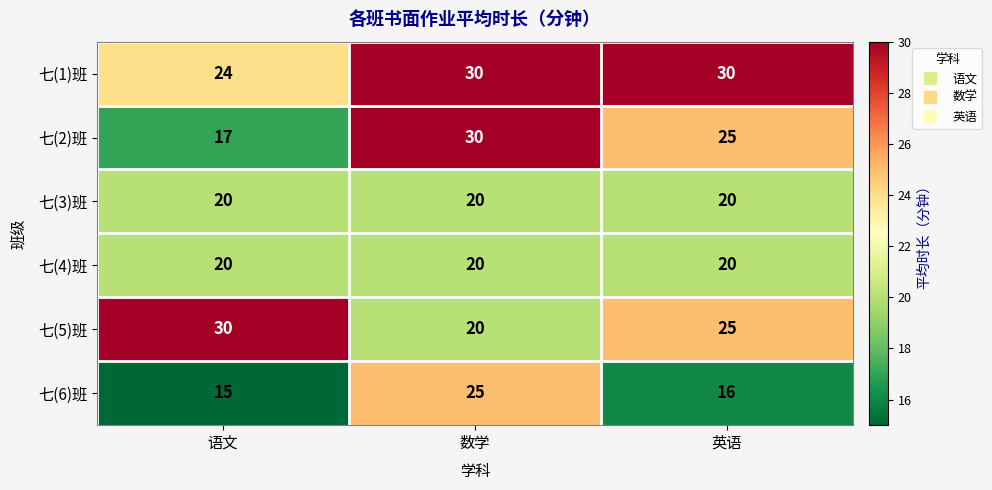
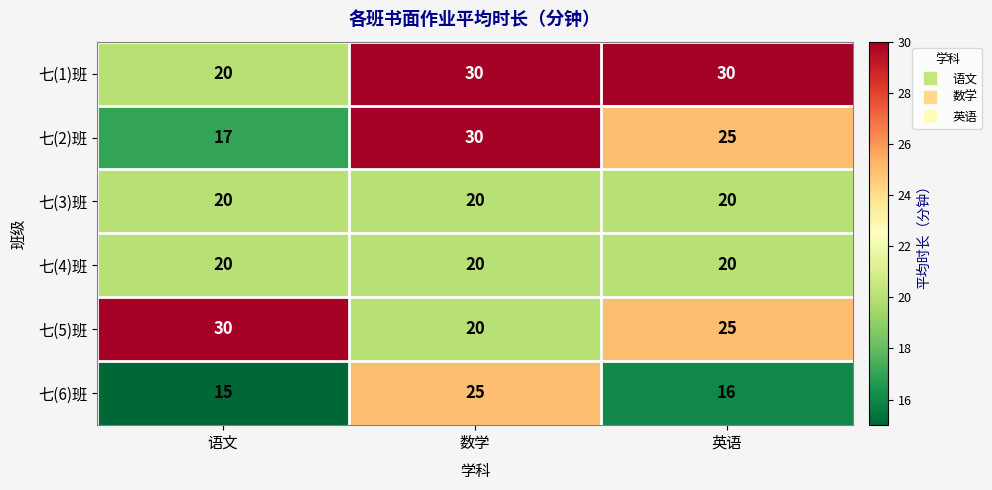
  {
    "七(1)班": {
-     "语文": 24,
+     "语文": 20,
      "数学": 30,
      "英语": 30
    },
    "七(2)班": {
      "语文": 17,
      "数学": 30,
      "英语": 25
    },
    "七(3)班": {
      "语文": 20,
      "数学": 20,
      "英语": 20
    },
    "七(4)班": {
      "语文": 20,
      "数学": 20,
      "英语": 20
    },
    "七(5)班": {
      "语文": 30,
      "数学": 20,
      "英语": 25
    },
    "七(6)班": {
      "语文": 15,
      "数学": 25,
      "英语": 16
    }
  }
